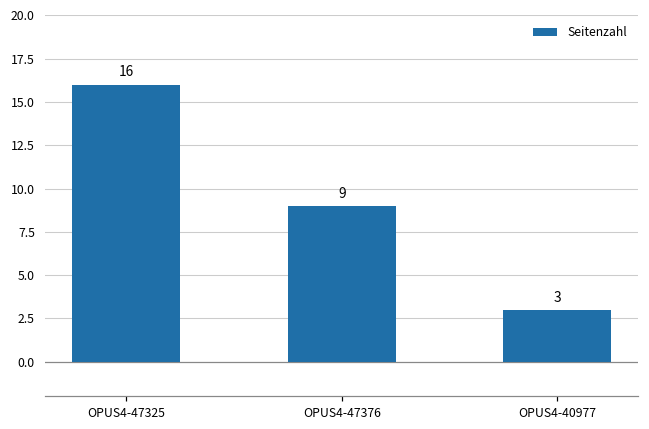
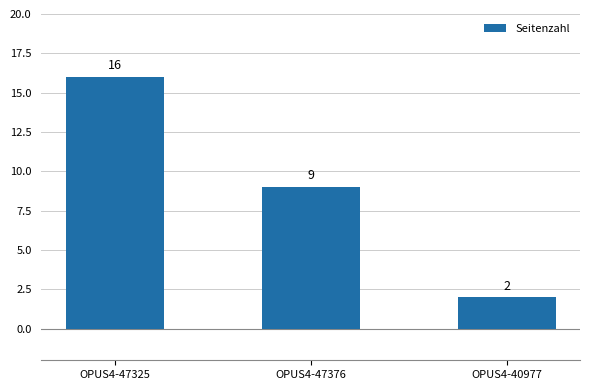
  {
    "OPUS4-47325": 16,
    "OPUS4-47376": 9,
-   "OPUS4-40977": 3
+   "OPUS4-40977": 2
  }
